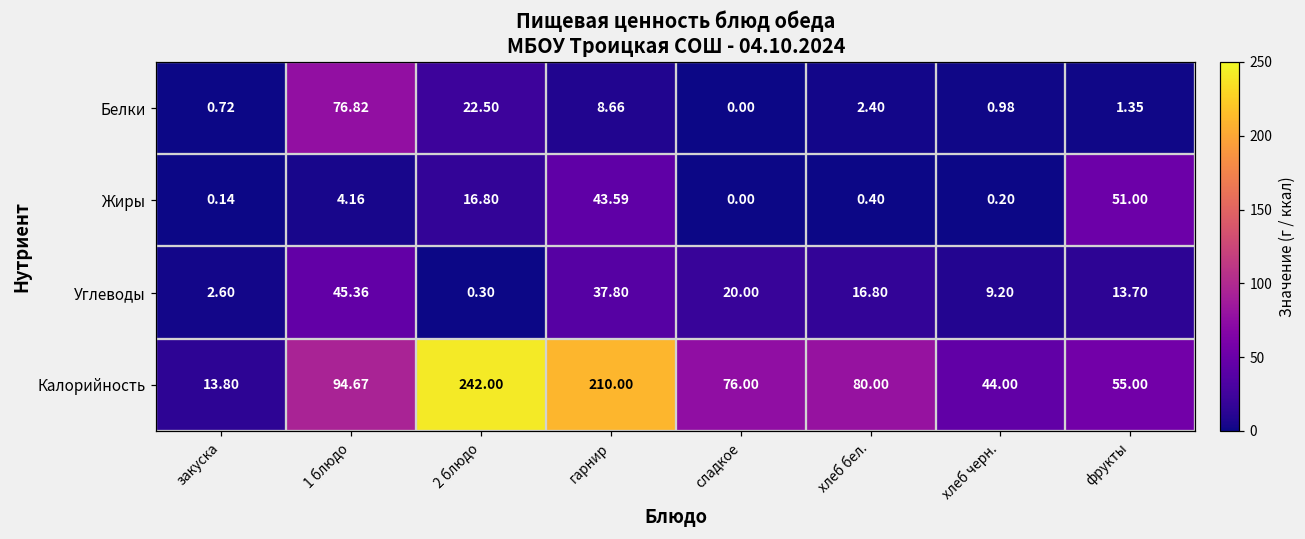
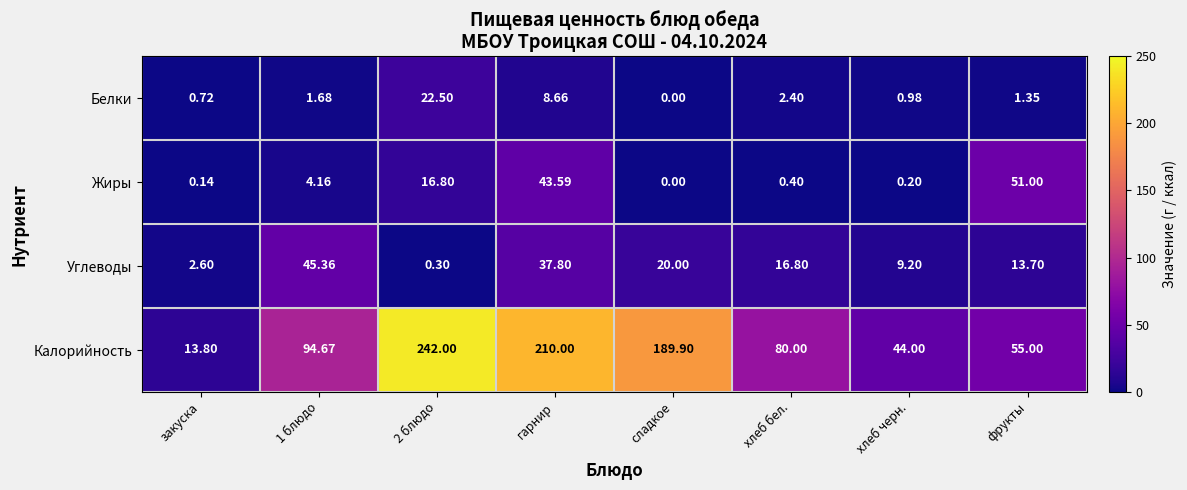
  {
    "Белки": {
      "закуска": 0.72,
-     "1 блюдо": 76.82,
+     "1 блюдо": 1.68,
      "2 блюдо": 22.50,
      "гарнир": 8.66,
      "сладкое": 0.00,
      "хлеб бел.": 2.40,
      "хлеб черн.": 0.98,
      "фрукты": 1.35
    },
    "Жиры": {
      "закуска": 0.14,
      "1 блюдо": 4.16,
      "2 блюдо": 16.80,
      "гарнир": 43.59,
      "сладкое": 0.00,
      "хлеб бел.": 0.40,
      "хлеб черн.": 0.20,
      "фрукты": 51.00
    },
    "Углеводы": {
      "закуска": 2.60,
      "1 блюдо": 45.36,
      "2 блюдо": 0.30,
      "гарнир": 37.80,
      "сладкое": 20.00,
      "хлеб бел.": 16.80,
      "хлеб черн.": 9.20,
      "фрукты": 13.70
    },
    "Калорийность": {
      "закуска": 13.80,
      "1 блюдо": 94.67,
      "2 блюдо": 242.00,
      "гарнир": 210.00,
-     "сладкое": 76.00,
+     "сладкое": 189.90,
      "хлеб бел.": 80.00,
      "хлеб черн.": 44.00,
      "фрукты": 55.00
    }
  }
